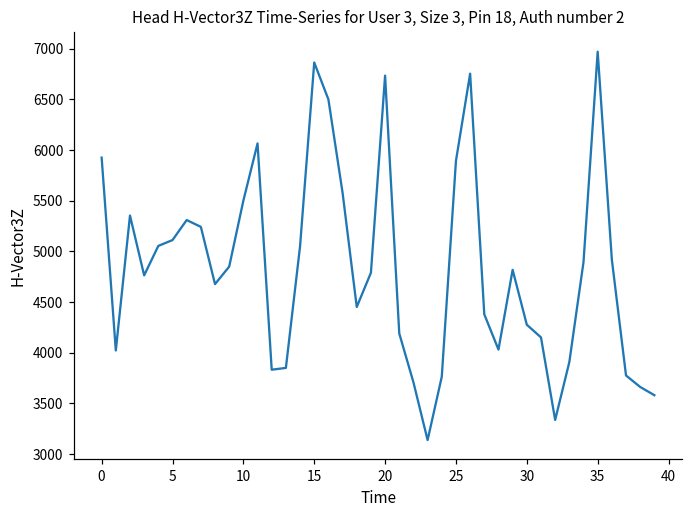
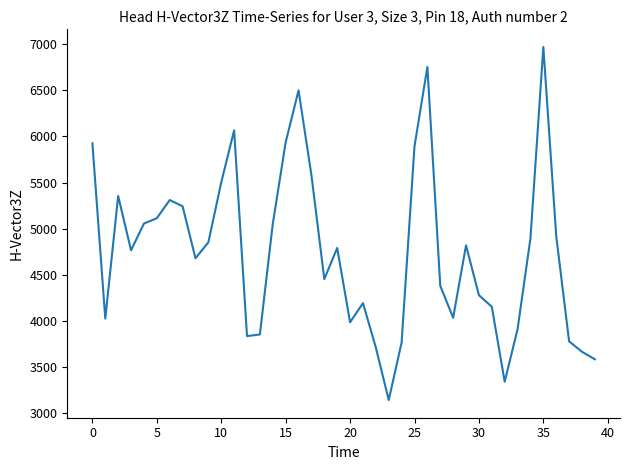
  {
    "0": 5900,
    "5": 5100,
    "10": 5500,
-   "15": 6900,
-   "20": 6700,
+   "15": 5900,
+   "20": 4000,
    "25": 5900,
    "30": 4300,
    "35": 7000
  }
